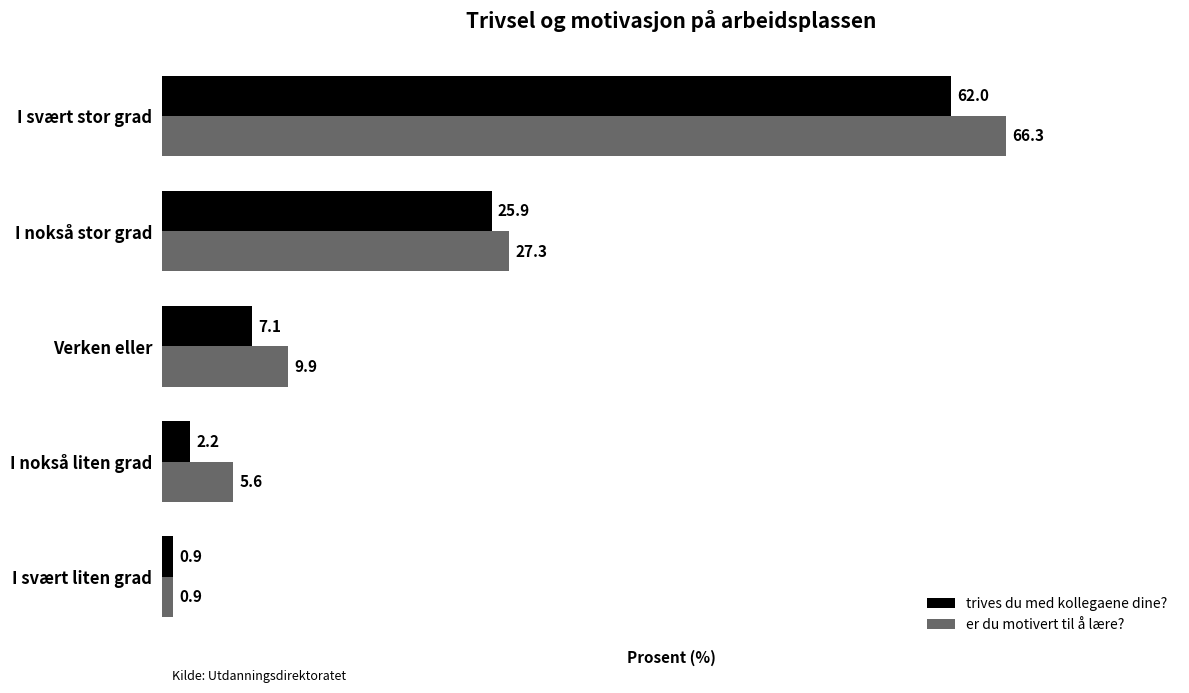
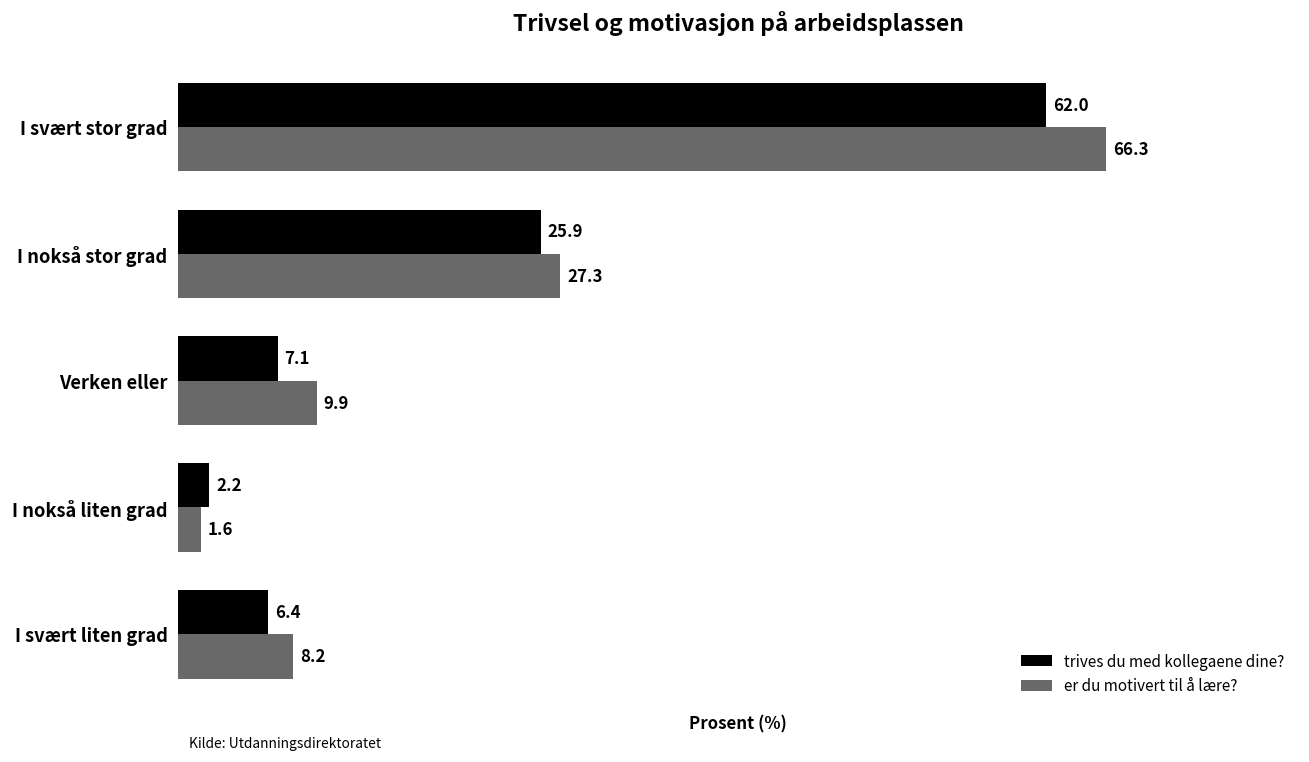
  {
    "trives du med kollegaene dine?": {
      "I svært stor grad": 62.0,
      "I nokså stor grad": 25.9,
      "Verken eller": 7.1,
      "I nokså liten grad": 2.2,
-     "I svært liten grad": 0.9
+     "I svært liten grad": 6.4
    },
    "er du motivert til å lære?": {
      "I svært stor grad": 66.3,
      "I nokså stor grad": 27.3,
      "Verken eller": 9.9,
-     "I nokså liten grad": 5.6,
-     "I svært liten grad": 0.9
+     "I nokså liten grad": 1.6,
+     "I svært liten grad": 8.2
    }
  }
